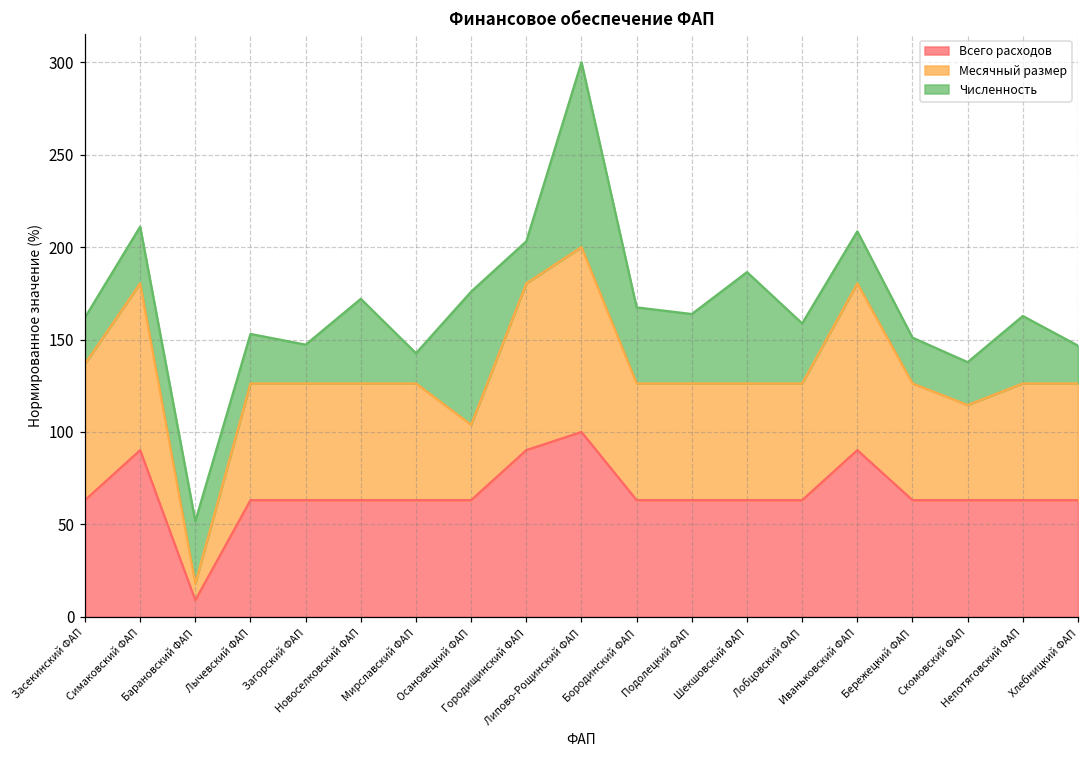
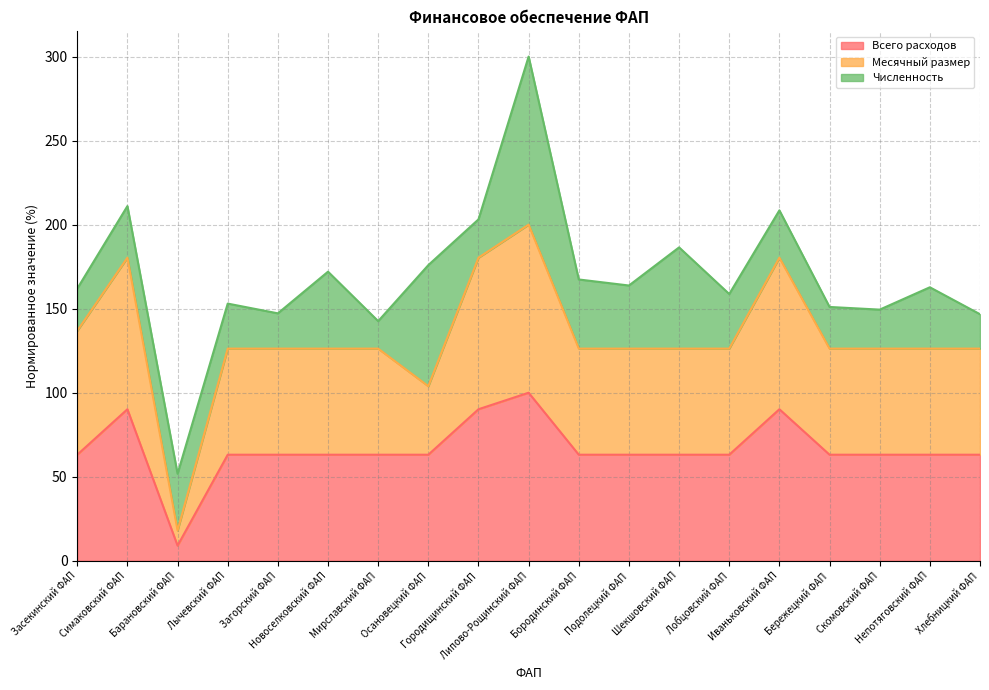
  {
    "Всего расходов": {
      "Засекинский ФАП": 63,
      "Симаковский ФАП": 90,
      "Барановский ФАП": 9,
      "Лычевский ФАП": 63,
      "Загорский ФАП": 63,
      "Новоселковский ФАП": 63,
      "Мирславский ФАП": 63,
      "Осановецкий ФАП": 63,
      "Городищинский ФАП": 90,
      "Липово-Рощинский ФАП": 100,
      "Бородинский ФАП": 63,
      "Подолецкий ФАП": 63,
      "Шекшовский ФАП": 63,
      "Лобцовский ФАП": 63,
      "Иваньковский ФАП": 90,
      "Бережецкий ФАП": 63,
      "Скомовский ФАП": 63,
      "Непотяговский ФАП": 63,
      "Хлебницкий ФАП": 63
    },
    "Месячный размер": {
      "Засекинский ФАП": 74,
      "Симаковский ФАП": 90,
      "Барановский ФАП": 9,
      "Лычевский ФАП": 63,
      "Загорский ФАП": 63,
      "Новоселковский ФАП": 63,
      "Мирславский ФАП": 63,
      "Осановецкий ФАП": 41,
      "Городищинский ФАП": 90,
      "Липово-Рощинский ФАП": 100,
      "Бородинский ФАП": 63,
      "Подолецкий ФАП": 63,
      "Шекшовский ФАП": 63,
      "Лобцовский ФАП": 63,
      "Иваньковский ФАП": 90,
      "Бережецкий ФАП": 63,
-     "Скомовский ФАП": 51,
+     "Скомовский ФАП": 63,
      "Непотяговский ФАП": 63,
      "Хлебницкий ФАП": 63
    },
    "Численность": {
      "Засекинский ФАП": 25,
      "Симаковский ФАП": 31,
      "Барановский ФАП": 34,
      "Лычевский ФАП": 27,
      "Загорский ФАП": 21,
      "Новоселковский ФАП": 46,
      "Мирславский ФАП": 16,
      "Осановецкий ФАП": 72,
      "Городищинский ФАП": 23,
      "Липово-Рощинский ФАП": 100,
      "Бородинский ФАП": 41,
      "Подолецкий ФАП": 38,
      "Шекшовский ФАП": 60,
      "Лобцовский ФАП": 32,
      "Иваньковский ФАП": 28,
      "Бережецкий ФАП": 25,
      "Скомовский ФАП": 23,
      "Непотяговский ФАП": 36,
      "Хлебницкий ФАП": 20
    }
  }
